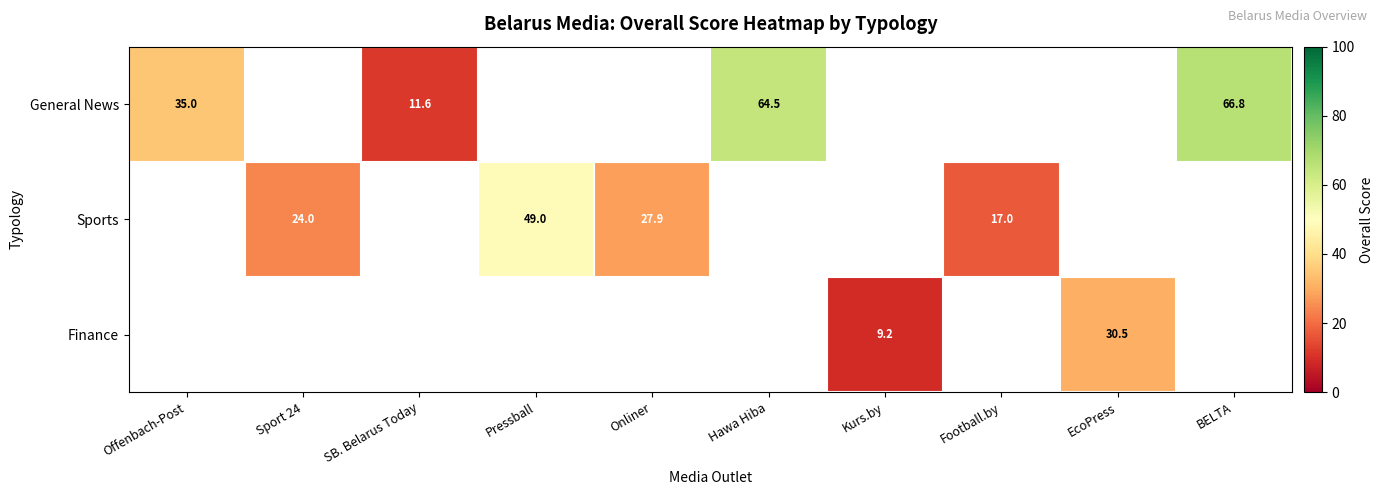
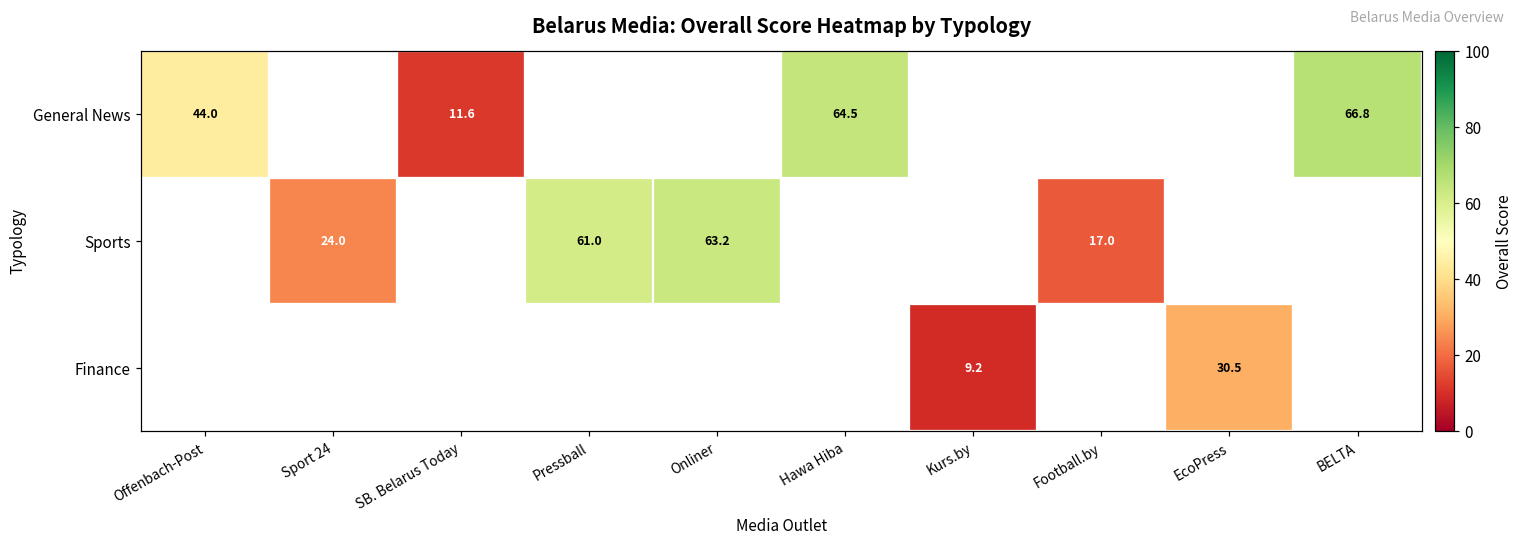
  {
    "General News": {
-     "Offenbach-Post": 35.0,
+     "Offenbach-Post": 44.0,
      "SB. Belarus Today": 11.6,
      "Hawa Hiba": 64.5,
      "BELTA": 66.8
    },
    "Sports": {
      "Sport 24": 24.0,
-     "Pressball": 49.0,
-     "Onliner": 27.9,
+     "Pressball": 61.0,
+     "Onliner": 63.2,
      "Football.by": 17.0
    },
    "Finance": {
      "Kurs.by": 9.2,
      "EcoPress": 30.5
    }
  }
